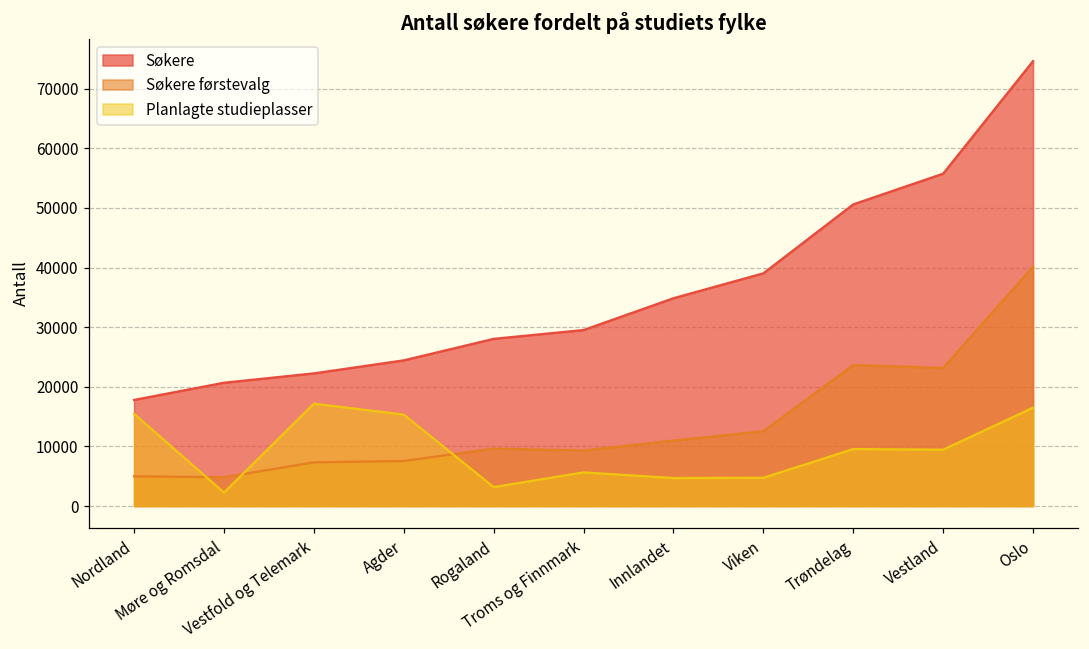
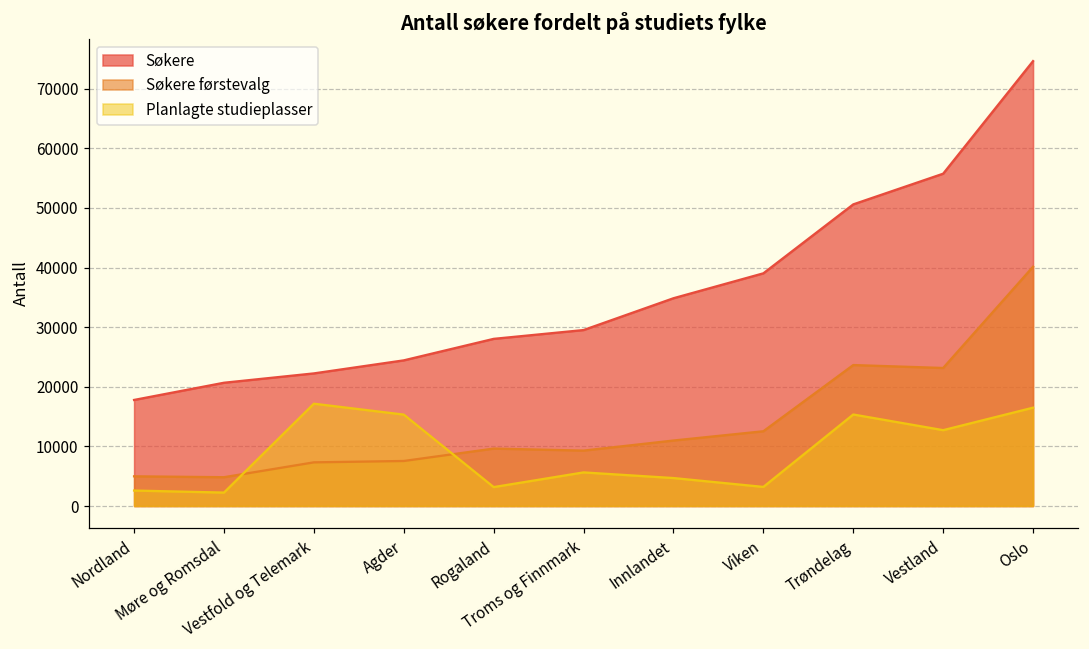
  {
    "Planlagte studieplasser": {
-     "Nordland": 15000,
+     "Nordland": 3000,
      "Møre og Romsdal": 2000,
      "Vestfold og Telemark": 17000,
      "Agder": 15000,
      "Rogaland": 3000,
      "Troms og Finnmark": 6000,
      "Innlandet": 5000,
-     "Viken": 5000,
-     "Trøndelag": 10000,
-     "Vestland": 9000,
+     "Viken": 3000,
+     "Trøndelag": 15000,
+     "Vestland": 13000,
      "Oslo": 16000
    }
  }
